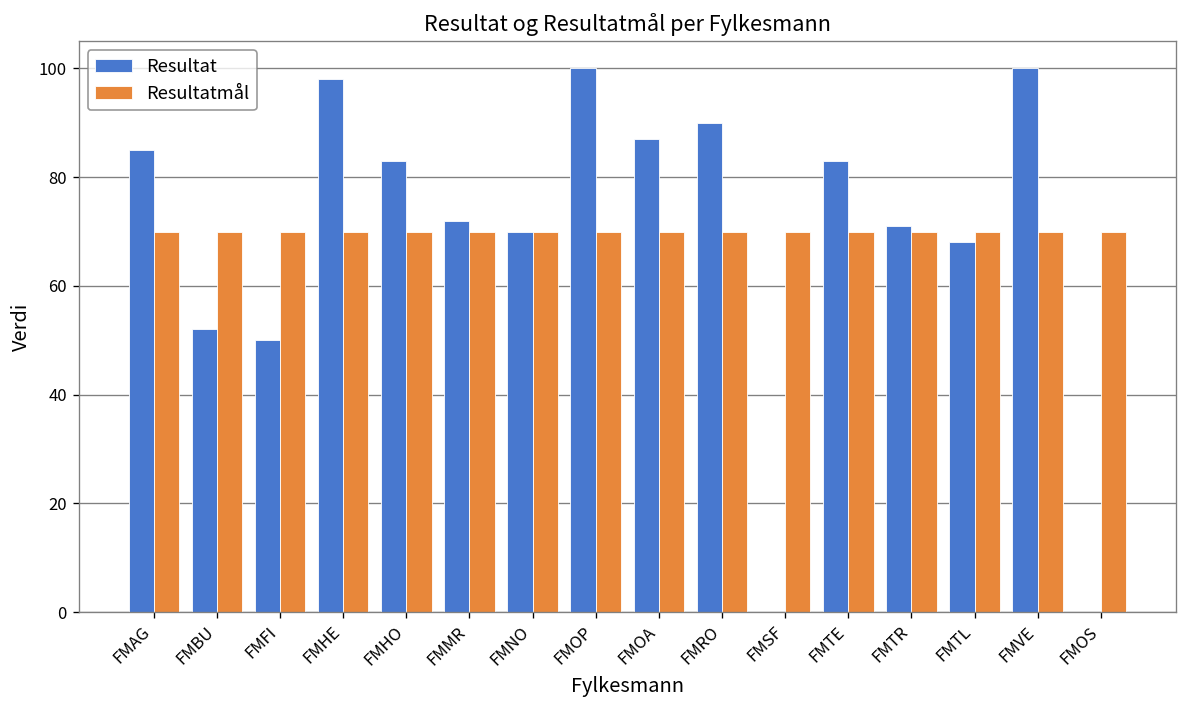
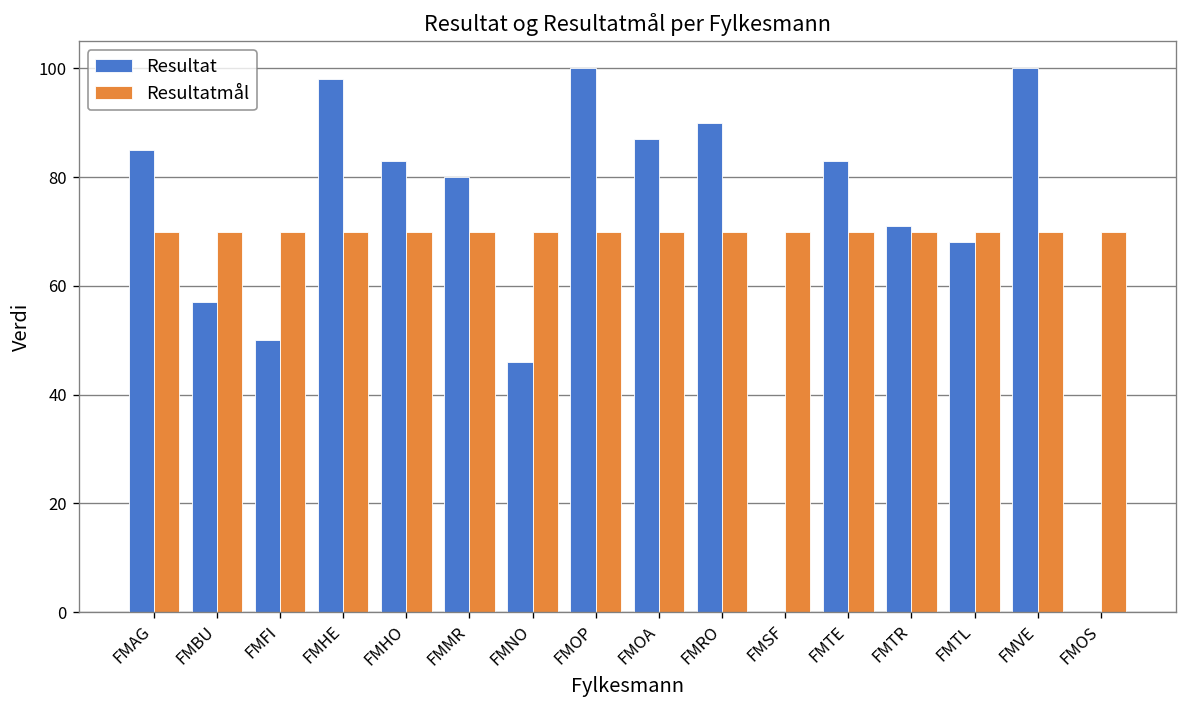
  {
    "Resultat": {
      "FMAG": 85,
-     "FMBU": 52,
+     "FMBU": 57,
      "FMFI": 50,
      "FMHE": 98,
      "FMHO": 83,
-     "FMMR": 72,
-     "FMNO": 70,
+     "FMMR": 80,
+     "FMNO": 46,
      "FMOP": 100,
      "FMOA": 87,
      "FMRO": 90,
      "FMSF": 0,
      "FMTE": 83,
      "FMTR": 71,
      "FMTL": 68,
      "FMVE": 100,
      "FMOS": 0
    },
    "Resultatmål": {
      "FMAG": 70,
      "FMBU": 70,
      "FMFI": 70,
      "FMHE": 70,
      "FMHO": 70,
      "FMMR": 70,
      "FMNO": 70,
      "FMOP": 70,
      "FMOA": 70,
      "FMRO": 70,
      "FMSF": 70,
      "FMTE": 70,
      "FMTR": 70,
      "FMTL": 70,
      "FMVE": 70,
      "FMOS": 70
    }
  }
